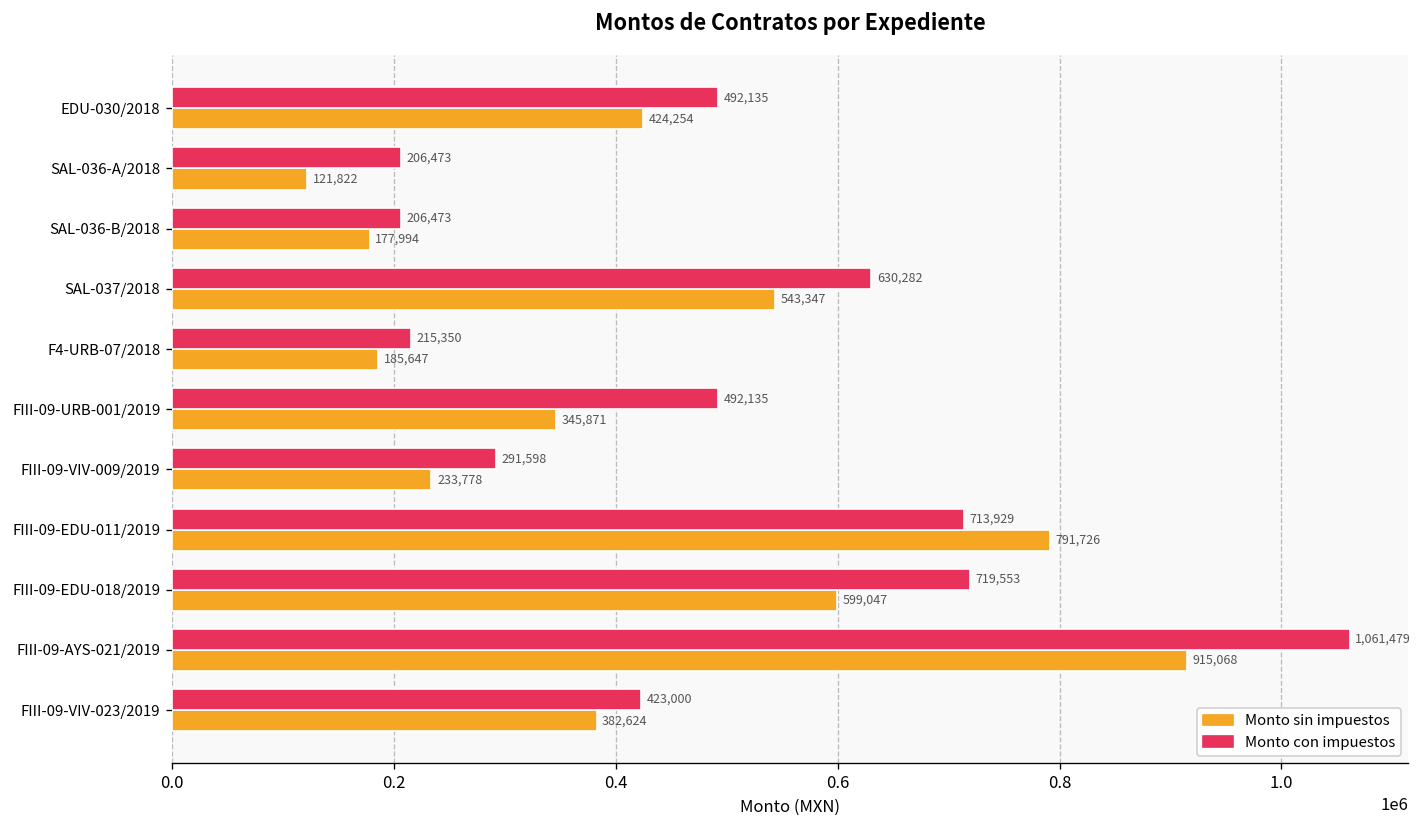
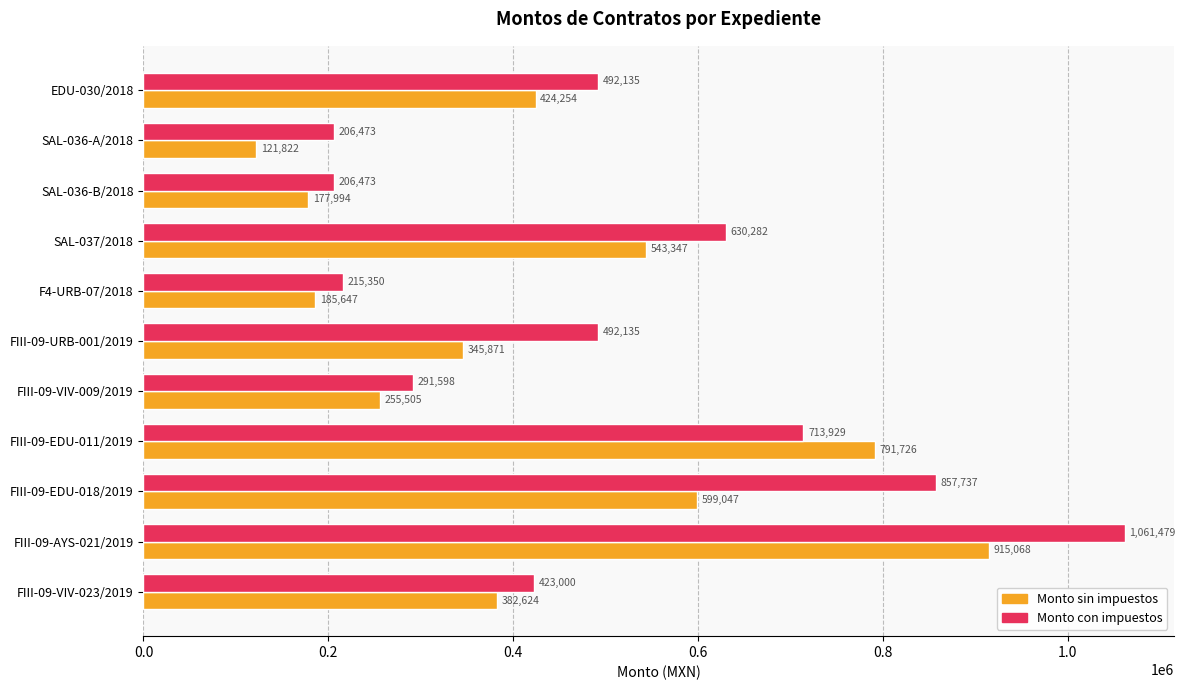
  {
    "Monto sin impuestos": {
      "EDU-030/2018": "424,254",
      "SAL-036-A/2018": "121,822",
      "SAL-036-B/2018": "177,994",
      "SAL-037/2018": "543,347",
      "F4-URB-07/2018": "185,647",
      "FIII-09-URB-001/2019": "345,871",
-     "FIII-09-VIV-009/2019": "233,778",
+     "FIII-09-VIV-009/2019": "255,505",
      "FIII-09-EDU-011/2019": "791,726",
      "FIII-09-EDU-018/2019": "599,047",
      "FIII-09-AYS-021/2019": "915,068",
      "FIII-09-VIV-023/2019": "382,624"
    },
    "Monto con impuestos": {
      "EDU-030/2018": "492,135",
      "SAL-036-A/2018": "206,473",
      "SAL-036-B/2018": "206,473",
      "SAL-037/2018": "630,282",
      "F4-URB-07/2018": "215,350",
      "FIII-09-URB-001/2019": "492,135",
      "FIII-09-VIV-009/2019": "291,598",
      "FIII-09-EDU-011/2019": "713,929",
-     "FIII-09-EDU-018/2019": "719,553",
+     "FIII-09-EDU-018/2019": "857,737",
      "FIII-09-AYS-021/2019": "1,061,479",
      "FIII-09-VIV-023/2019": "423,000"
    }
  }
